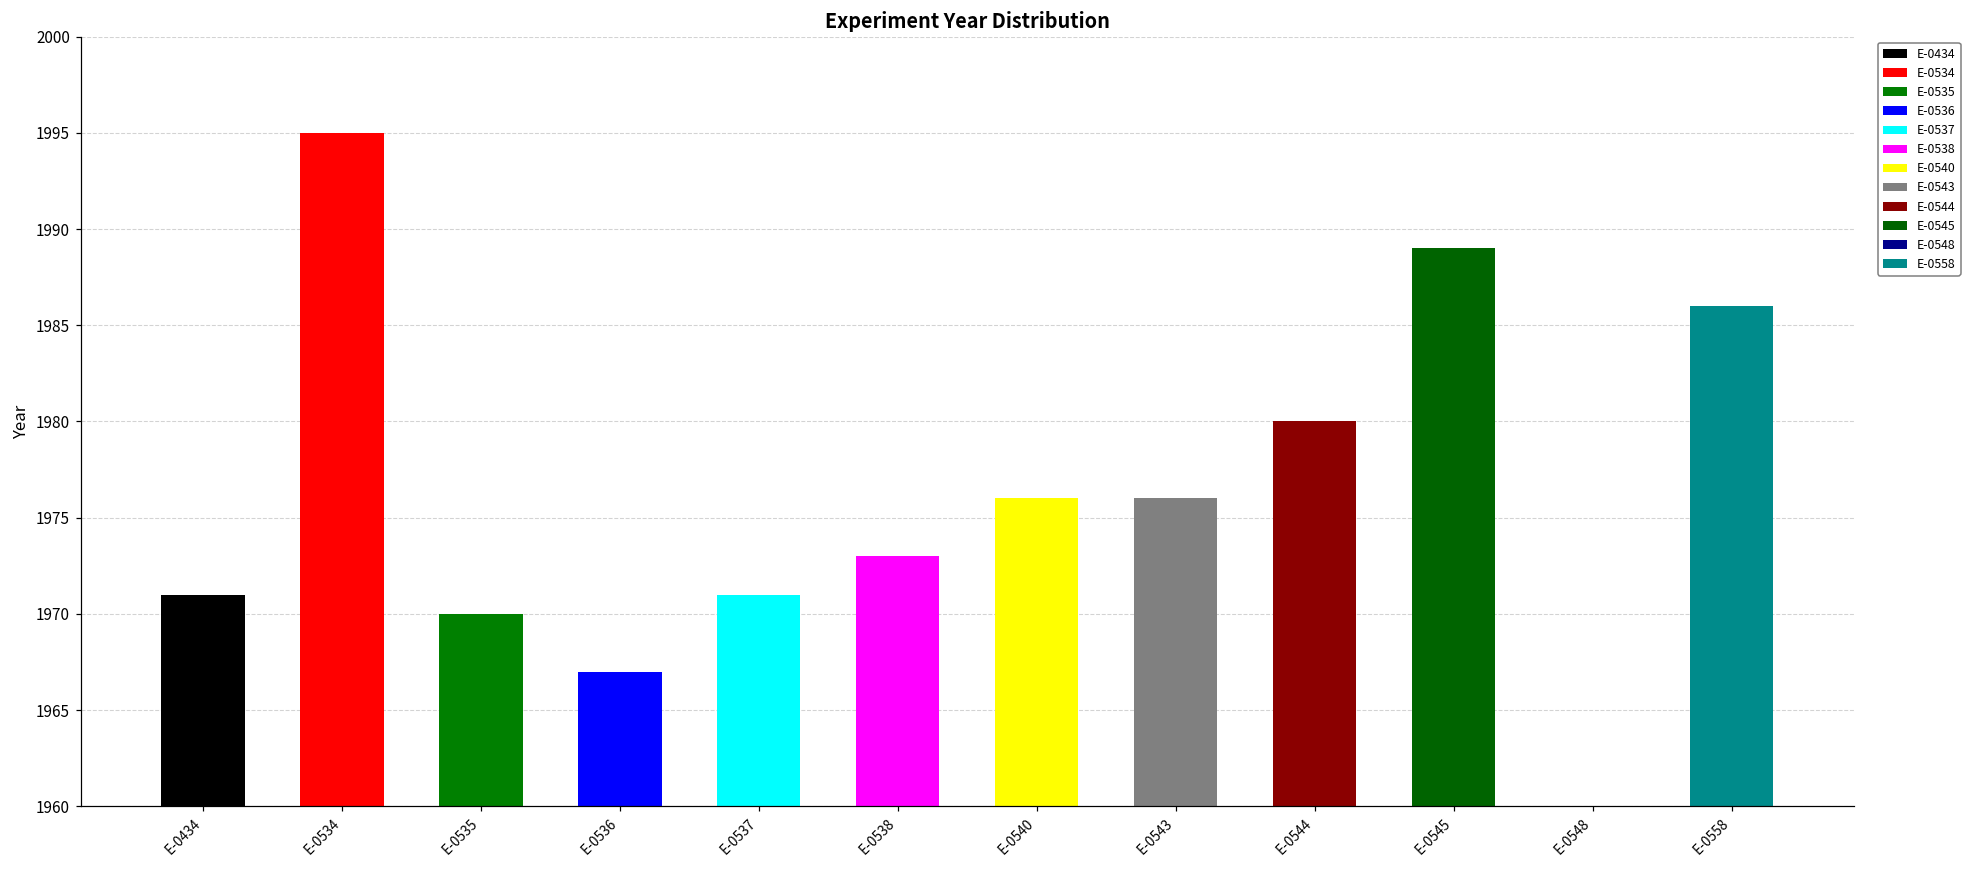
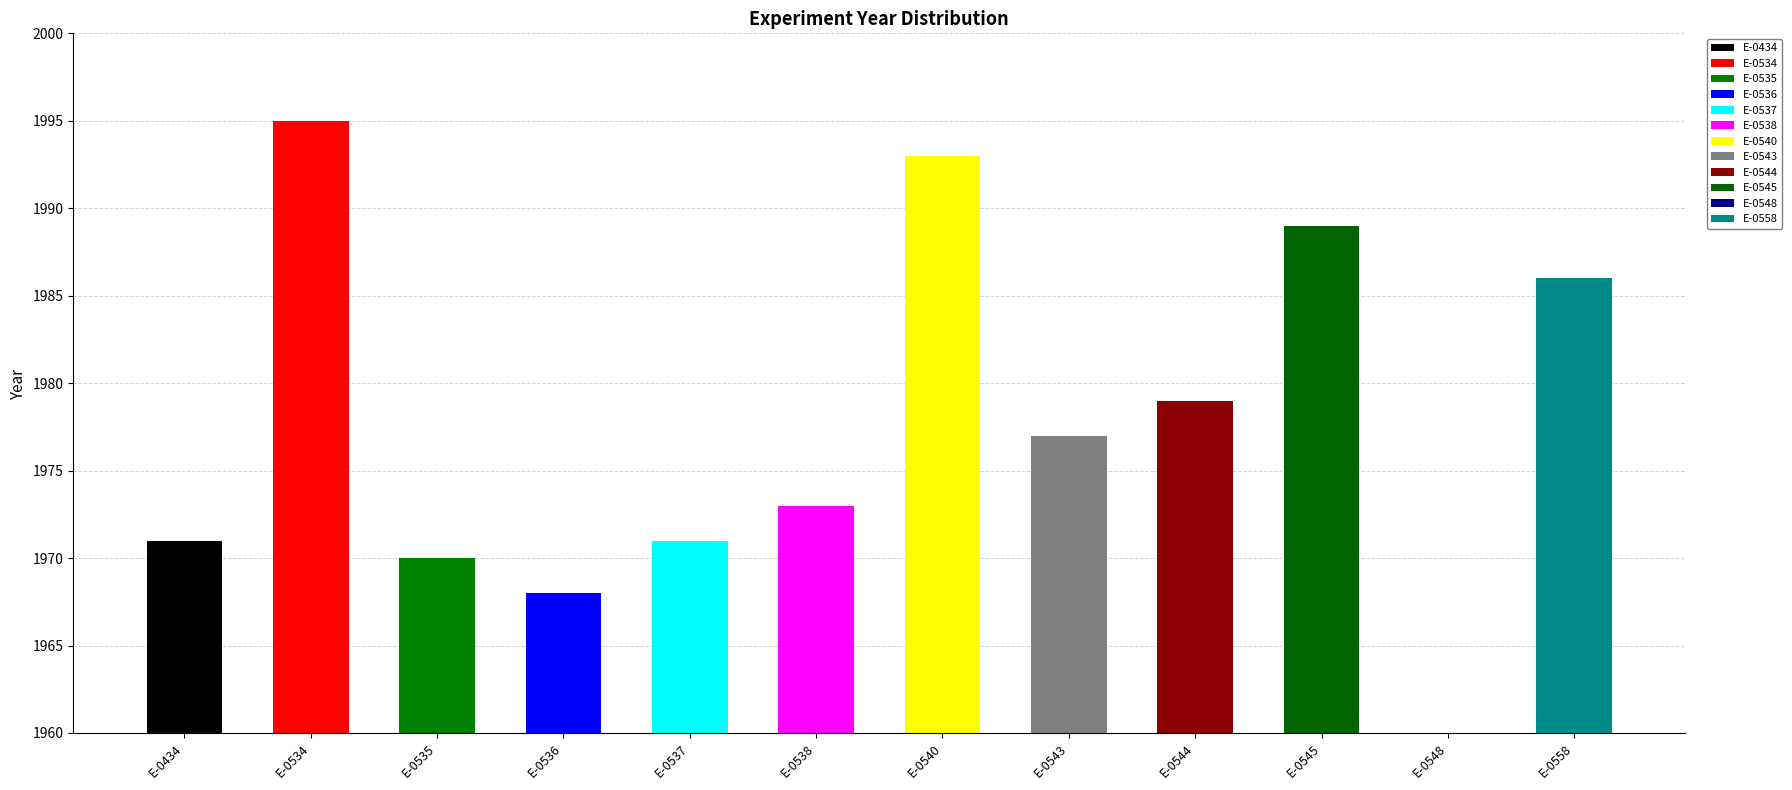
  {
    "E-0434": 1971,
    "E-0534": 1995,
    "E-0535": 1970,
-   "E-0536": 1967,
+   "E-0536": 1968,
    "E-0537": 1971,
    "E-0538": 1973,
-   "E-0540": 1976,
-   "E-0543": 1976,
-   "E-0544": 1980,
+   "E-0540": 1993,
+   "E-0543": 1977,
+   "E-0544": 1979,
    "E-0545": 1989,
    "E-0558": 1986
  }
